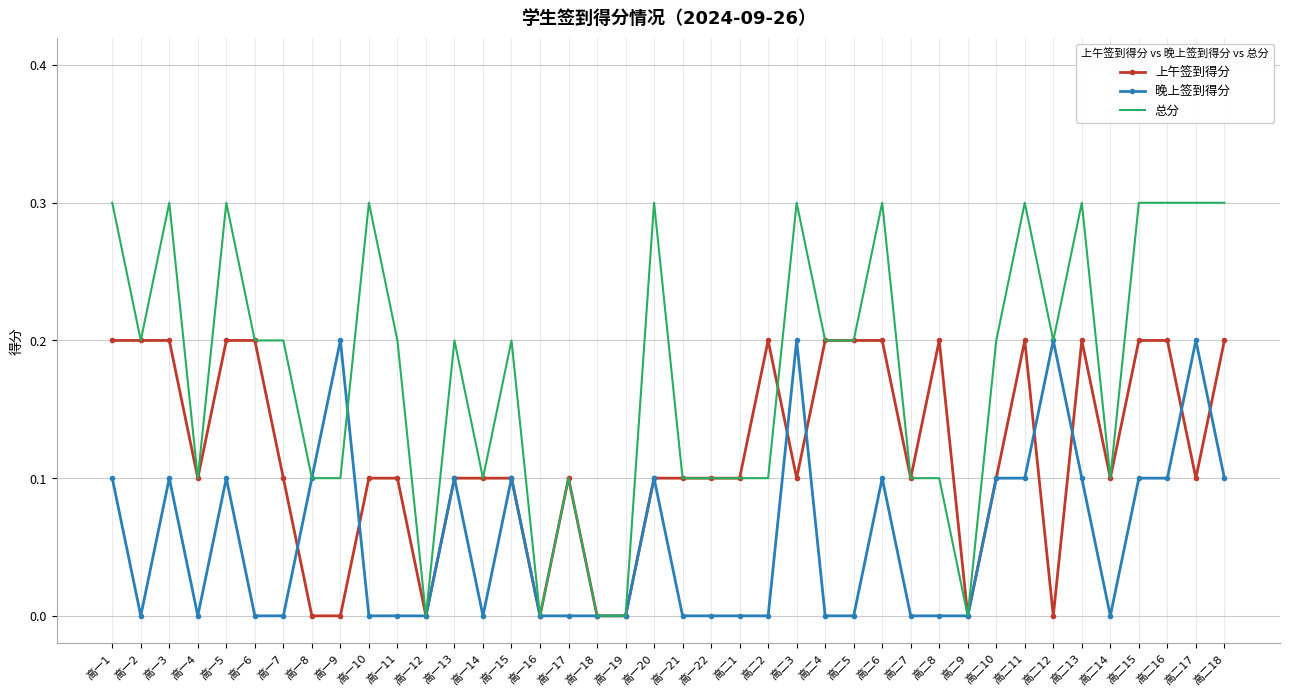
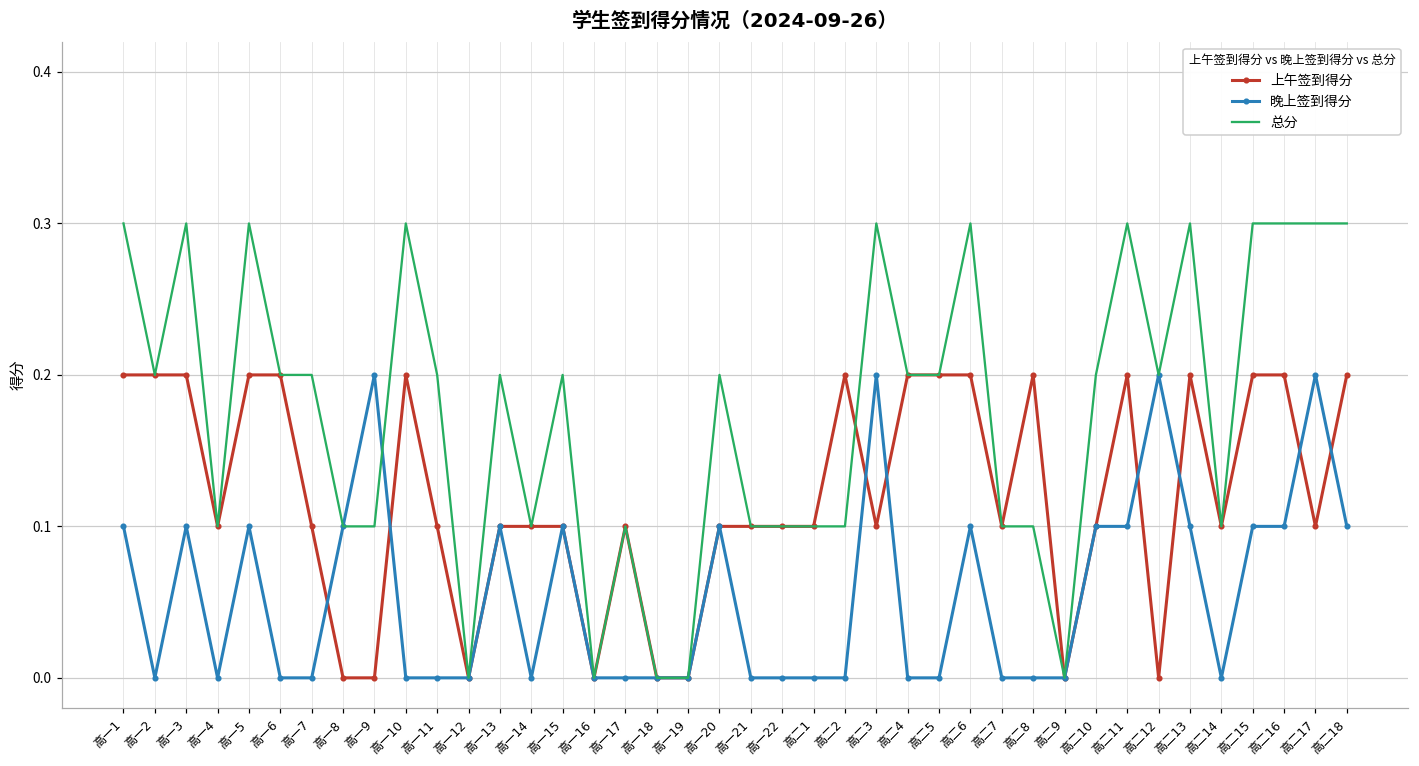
  {
    "上午签到得分": {
      "高一1": 0.2,
      "高一3": 0.2,
      "高一5": 0.2,
      "高一7": 0.1,
      "高一8": 0.0,
      "高一9": 0.0,
-     "高一10": 0.1,
+     "高一10": 0.2,
      "高一11": 0.1,
      "高二2": 0.2,
      "高二3": 0.1,
      "高二6": 0.2,
      "高二8": 0.2,
      "高二11": 0.2,
      "高二12": 0.0,
      "高二13": 0.2,
      "高二15": 0.2,
      "高二16": 0.2,
      "高二17": 0.1,
      "高二18": 0.2
    },
    "晚上签到得分": {
      "高一1": 0.1,
      "高一2": 0.0,
      "高一3": 0.1,
      "高一4": 0.0,
      "高一5": 0.1,
      "高一6": 0.0,
      "高一7": 0.0,
      "高一9": 0.2,
      "高一10": 0.0,
      "高一11": 0.0,
      "高一14": 0.0,
      "高一17": 0.0,
      "高一21": 0.0,
      "高一22": 0.0,
      "高二1": 0.0,
      "高二2": 0.0,
      "高二3": 0.2,
      "高二4": 0.0,
      "高二5": 0.0,
      "高二6": 0.1,
      "高二7": 0.0,
      "高二8": 0.0,
      "高二11": 0.1,
      "高二13": 0.1,
      "高二14": 0.0,
      "高二15": 0.1,
      "高二16": 0.1,
      "高二17": 0.2,
      "高二18": 0.1
    },
    "总分": {
      "高一1": 0.3,
      "高一3": 0.3,
      "高一5": 0.3,
      "高一7": 0.2,
      "高一9": 0.1,
      "高一10": 0.3,
      "高一11": 0.2,
      "高一13": 0.2,
      "高一15": 0.2,
-     "高一20": 0.3,
+     "高一20": 0.2,
      "高二2": 0.1,
      "高二3": 0.3,
      "高二6": 0.3,
      "高二8": 0.1,
      "高二10": 0.2,
      "高二11": 0.3,
      "高二13": 0.3,
      "高二15": 0.3,
      "高二16": 0.3,
      "高二17": 0.3,
      "高二18": 0.3
    }
  }
